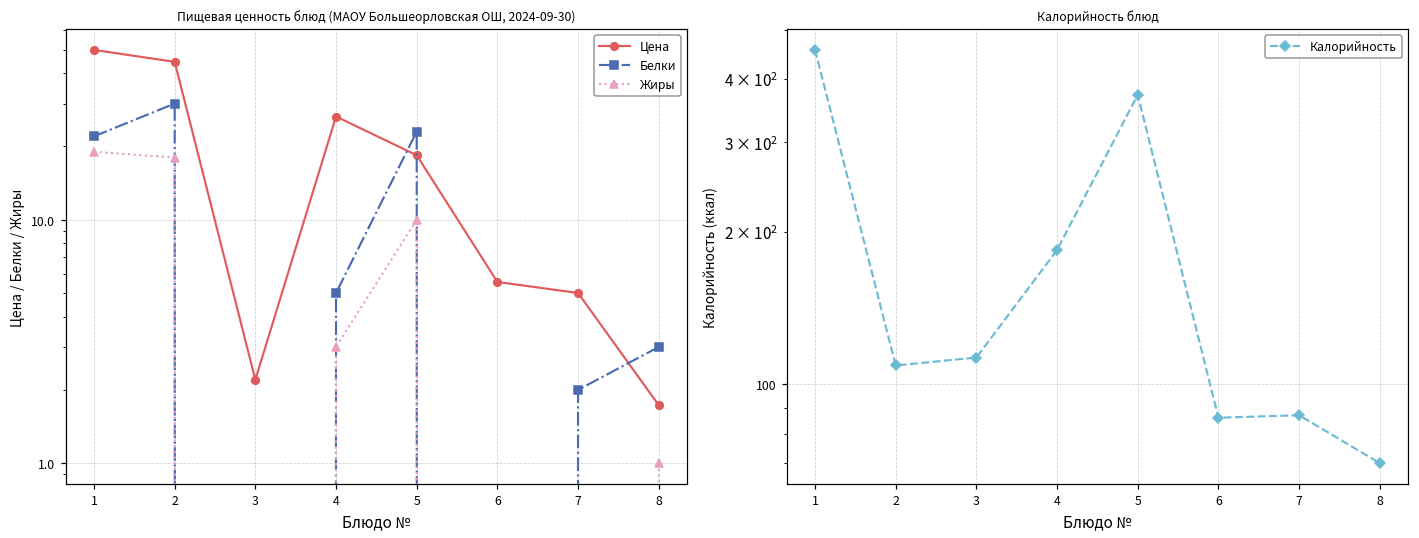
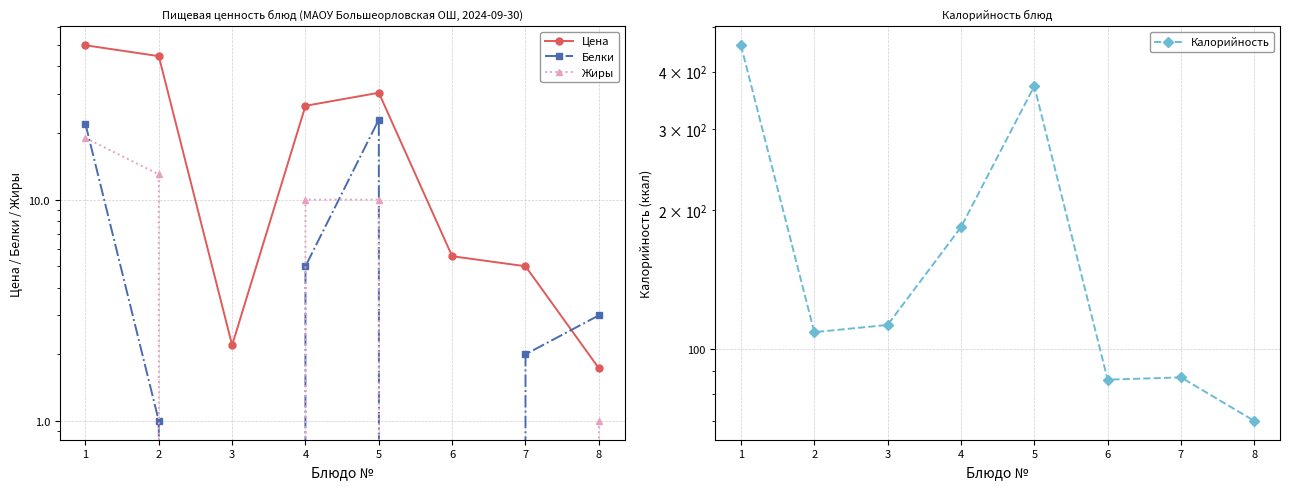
  {
    "Пищевая ценность блюд (МАОУ Большеорловская ОШ, 2024-09-30)": {
      "Цена": {
        "1": 50,
        "2": 45,
        "3": 2.2,
        "4": 27,
-       "5": 18,
+       "5": 30,
        "6": 5.6,
        "7": 5,
        "8": 1.7
      },
      "Белки": {
        "1": 22,
-       "2": 30,
+       "2": 1,
        "4": 5,
        "5": 23,
        "7": 2,
        "8": 3
      },
      "Жиры": {
        "1": 19,
-       "2": 18,
-       "4": 3,
+       "2": 13,
+       "4": 10,
        "5": 10,
        "8": 1
      }
    }
  }
